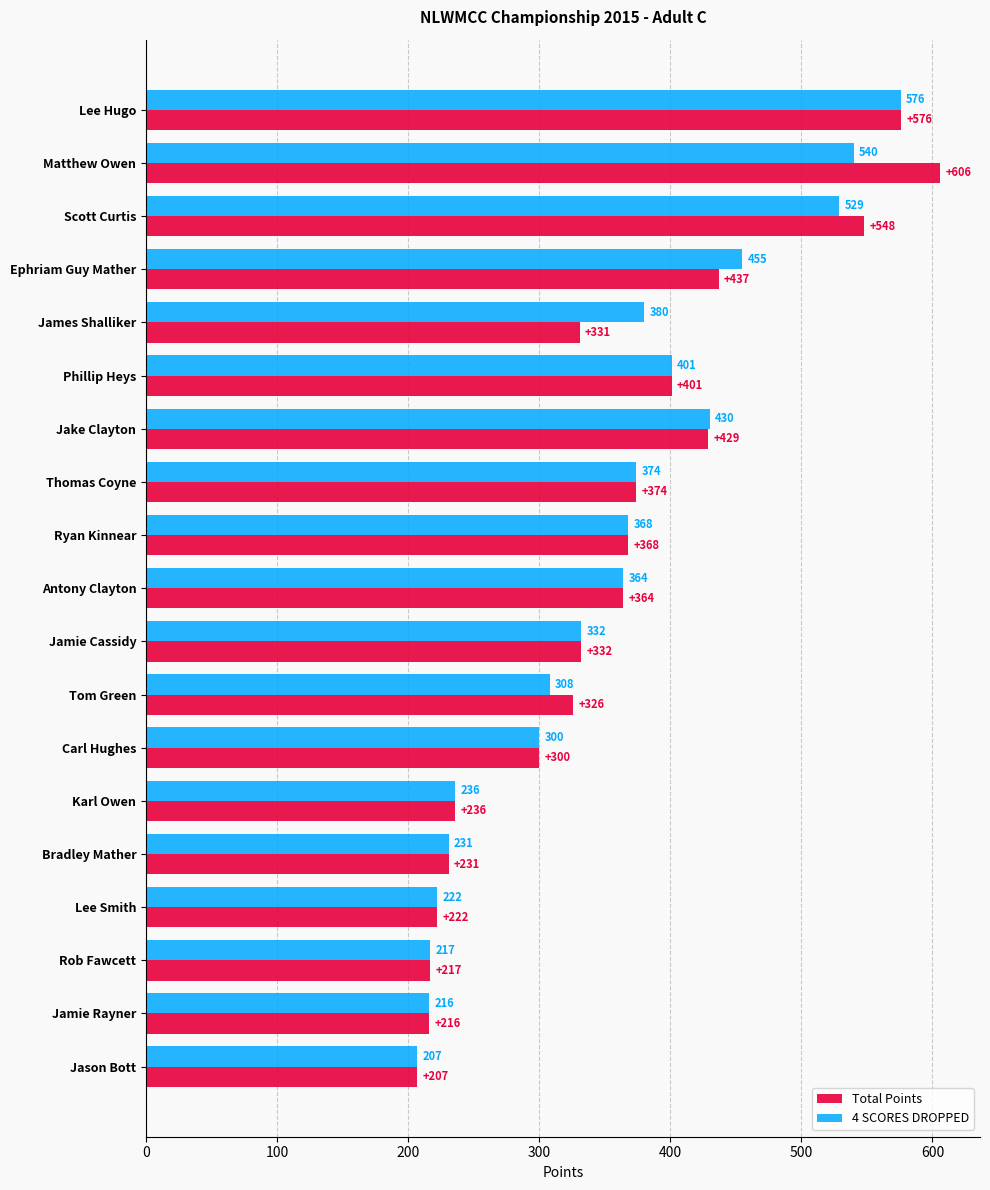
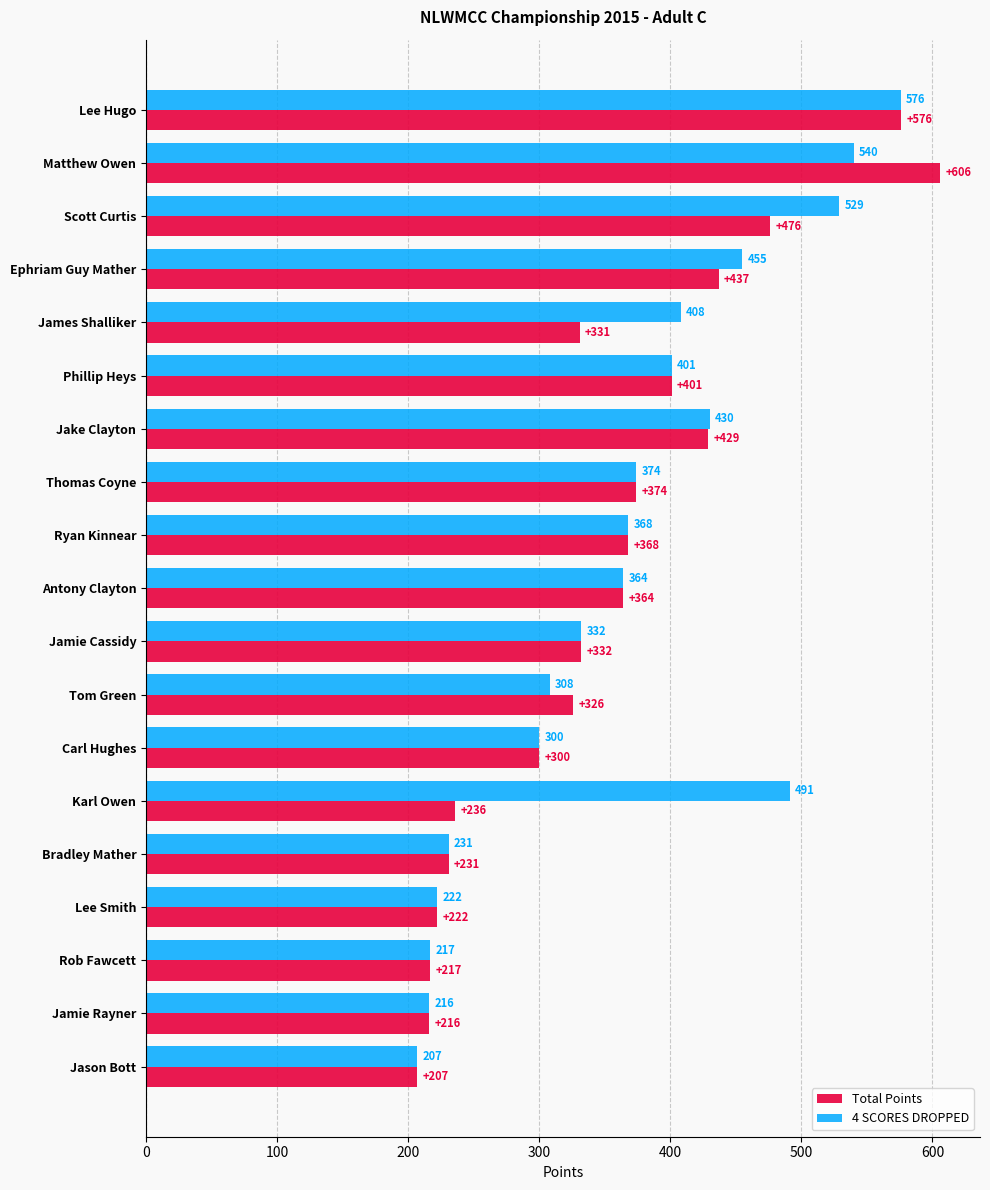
  {
    "Total Points": {
      "Lee Hugo": "+576",
      "Matthew Owen": "+606",
-     "Scott Curtis": "+548",
+     "Scott Curtis": "+476",
      "Ephriam Guy Mather": "+437",
      "James Shalliker": "+331",
      "Phillip Heys": "+401",
      "Jake Clayton": "+429",
      "Thomas Coyne": "+374",
      "Ryan Kinnear": "+368",
      "Antony Clayton": "+364",
      "Jamie Cassidy": "+332",
      "Tom Green": "+326",
      "Carl Hughes": "+300",
      "Karl Owen": "+236",
      "Bradley Mather": "+231",
      "Lee Smith": "+222",
      "Rob Fawcett": "+217",
      "Jamie Rayner": "+216",
      "Jason Bott": "+207"
    },
    "4 SCORES DROPPED": {
      "Lee Hugo": "576",
      "Matthew Owen": "540",
      "Scott Curtis": "529",
      "Ephriam Guy Mather": "455",
-     "James Shalliker": "380",
+     "James Shalliker": "408",
      "Phillip Heys": "401",
      "Jake Clayton": "430",
      "Thomas Coyne": "374",
      "Ryan Kinnear": "368",
      "Antony Clayton": "364",
      "Jamie Cassidy": "332",
      "Tom Green": "308",
      "Carl Hughes": "300",
-     "Karl Owen": "236",
+     "Karl Owen": "491",
      "Bradley Mather": "231",
      "Lee Smith": "222",
      "Rob Fawcett": "217",
      "Jamie Rayner": "216",
      "Jason Bott": "207"
    }
  }
